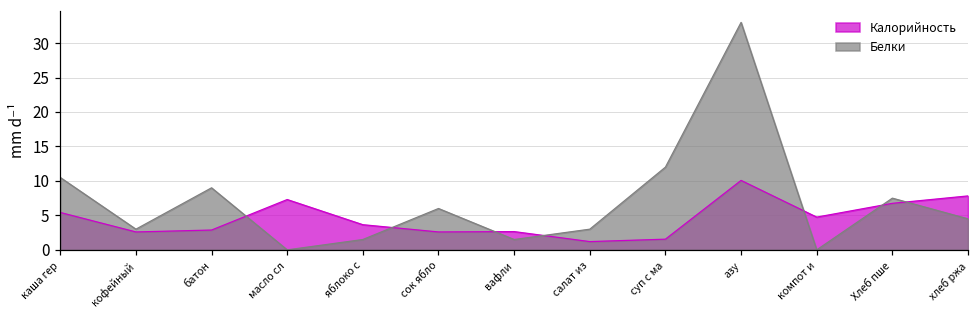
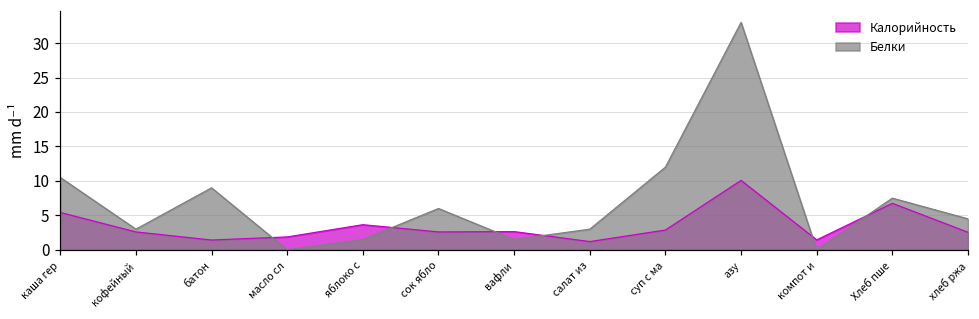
  {
    "Калорийность": {
      "каша гер": 5,
      "кофейный": 3,
-     "батон": 3,
-     "масло сл": 7,
+     "батон": 1,
+     "масло сл": 2,
      "яблоко с": 4,
      "сок ябло": 3,
      "вафли": 3,
      "салат из": 1,
-     "суп с ма": 2,
+     "суп с ма": 3,
      "азу": 10,
-     "компот и": 5,
+     "компот и": 1,
      "Хлеб пше": 7,
-     "хлеб ржа": 8
+     "хлеб ржа": 3
    },
    "Белки": {
      "каша гер": 11,
      "кофейный": 3,
      "батон": 9,
      "масло сл": 0,
      "яблоко с": 2,
      "сок ябло": 6,
      "вафли": 2,
      "салат из": 3,
      "суп с ма": 12,
      "азу": 33,
      "компот и": 0,
      "Хлеб пше": 8,
      "хлеб ржа": 5
    }
  }
